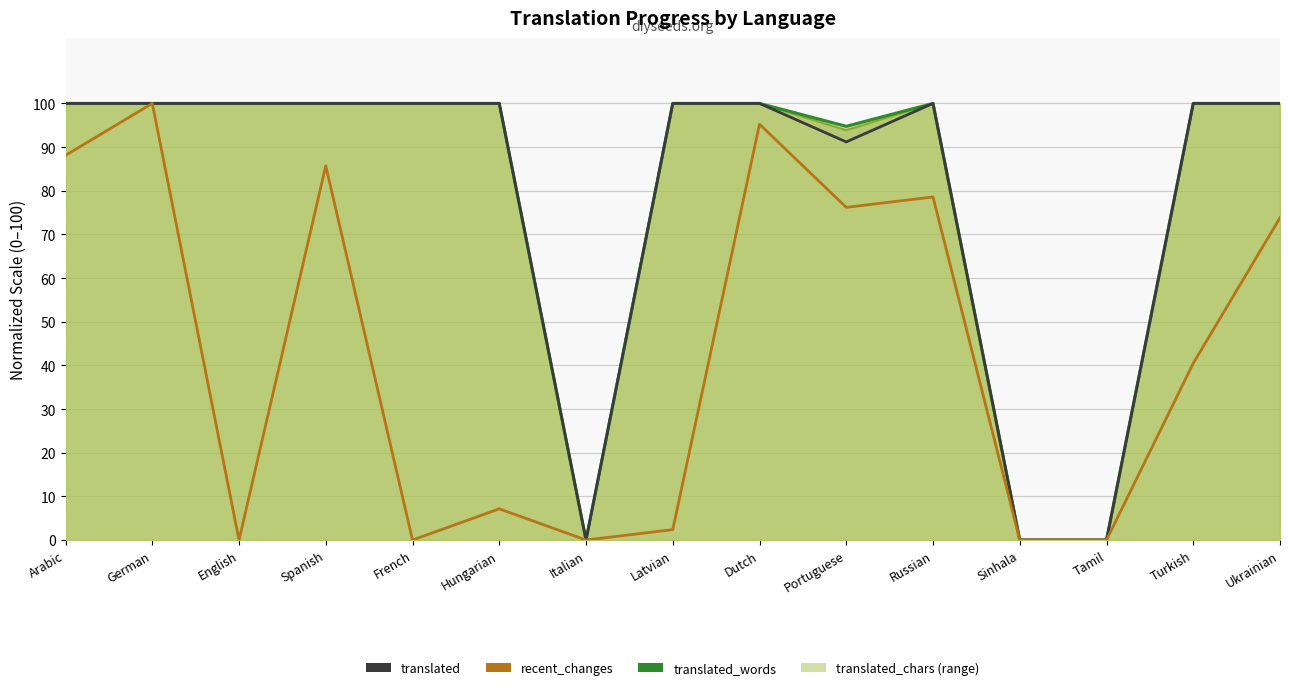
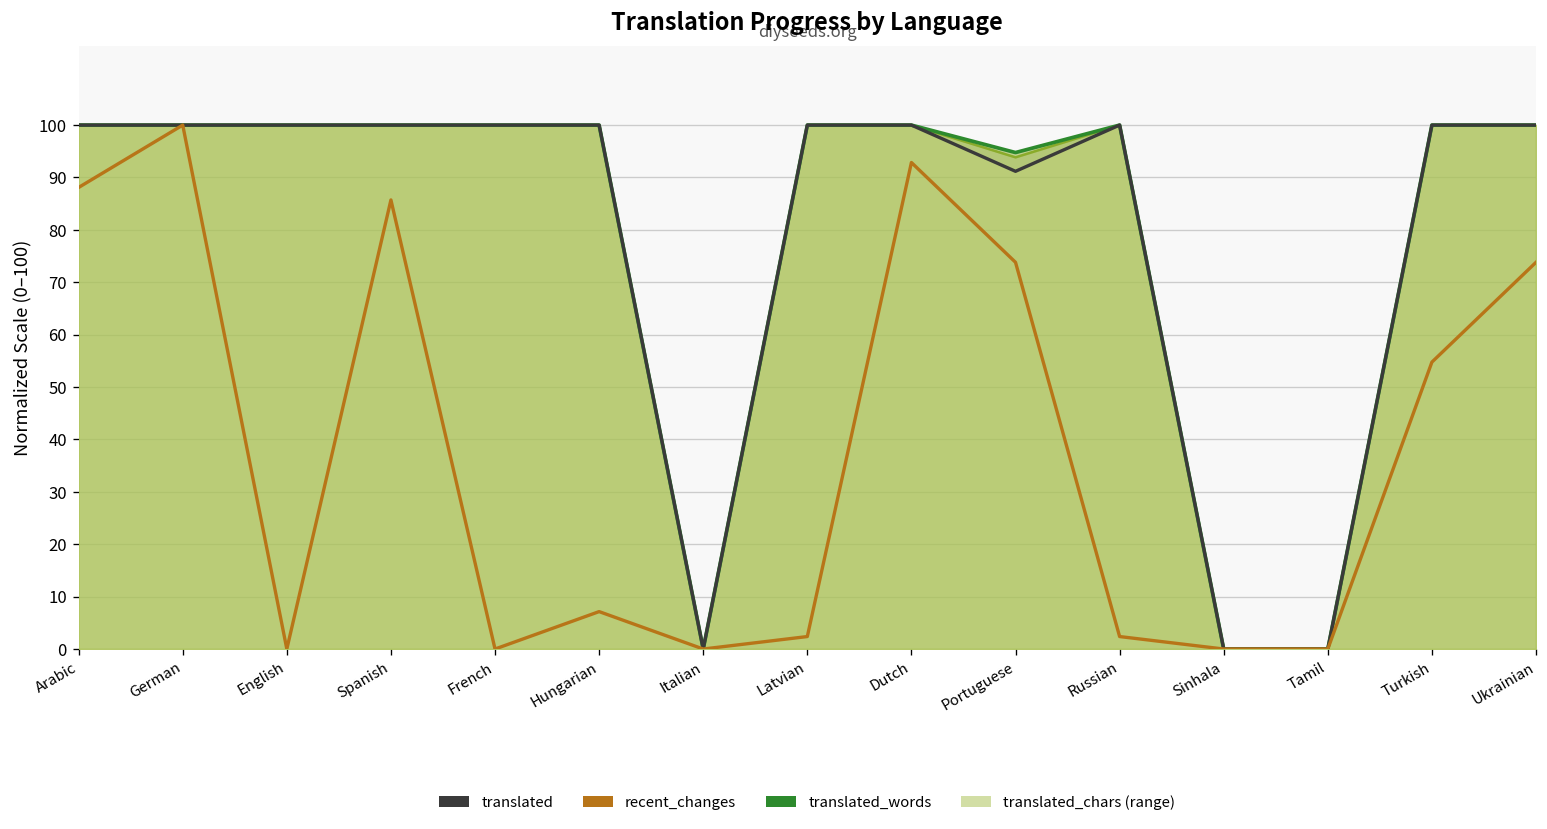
  {
    "recent_changes": {
      "Arabic": 88,
      "English": 0,
      "Spanish": 86,
      "French": 0,
      "Hungarian": 7,
      "Latvian": 2,
-     "Dutch": 95,
-     "Portuguese": 76,
-     "Russian": 79,
-     "Turkish": 40,
+     "Dutch": 93,
+     "Portuguese": 74,
+     "Russian": 2,
+     "Turkish": 55,
      "Ukrainian": 74
    }
  }
